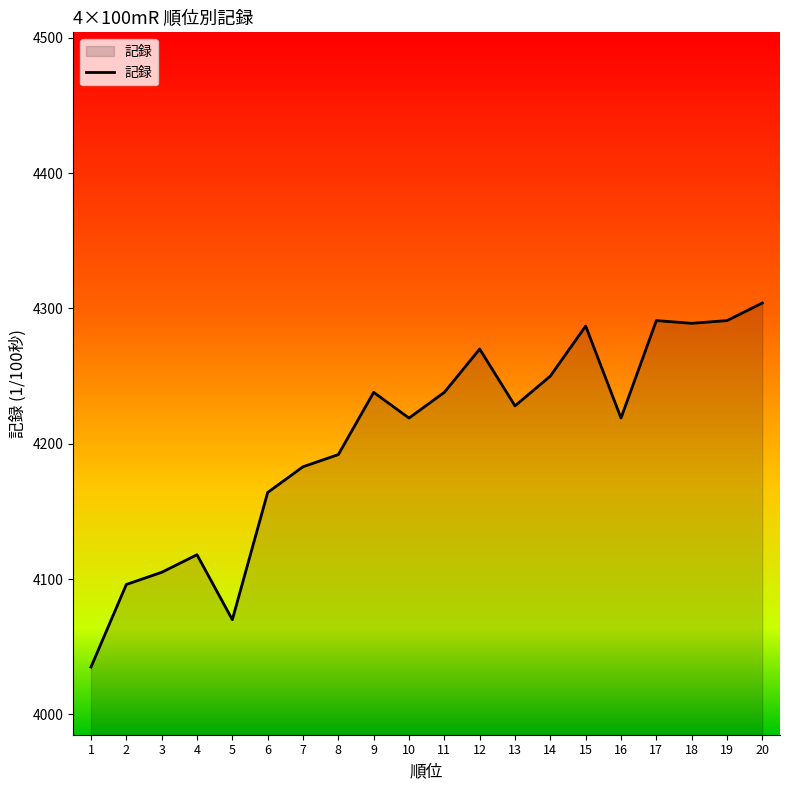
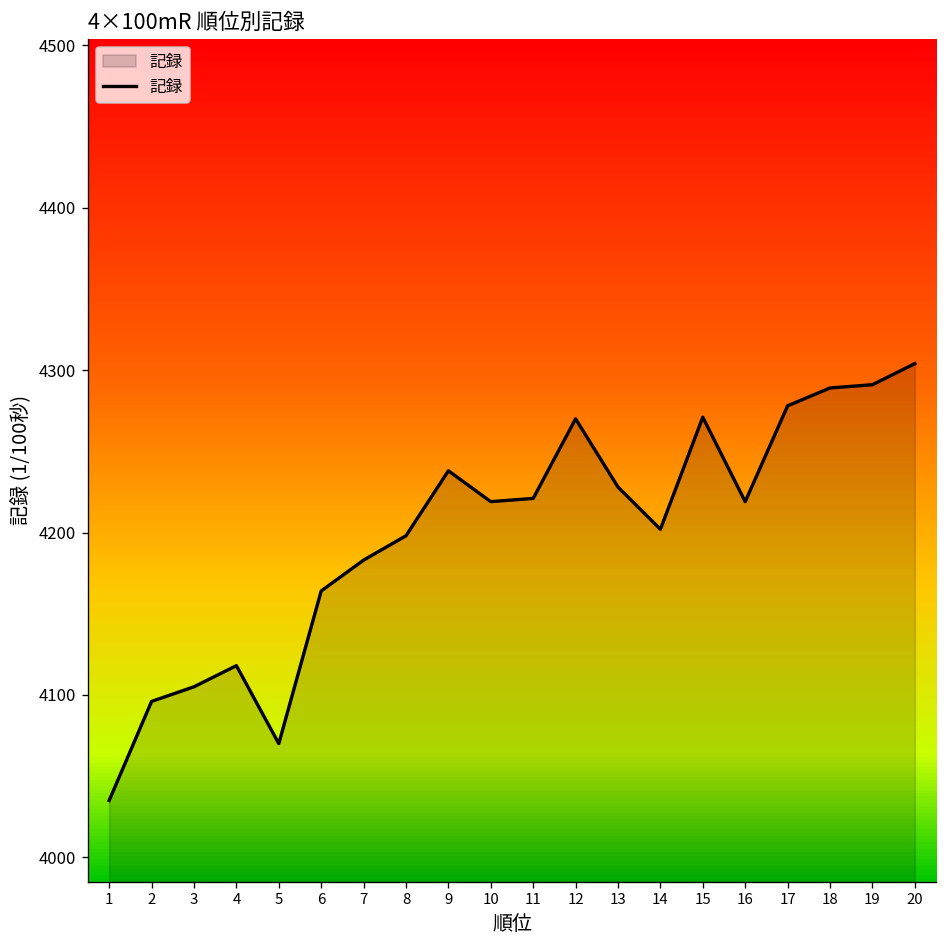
  {
    "1": 4035,
    "2": 4096,
    "3": 4105,
    "4": 4118,
    "5": 4070,
    "6": 4164,
    "7": 4183,
-   "8": 4192,
+   "8": 4198,
    "9": 4238,
    "10": 4219,
-   "11": 4238,
+   "11": 4221,
    "12": 4270,
    "13": 4228,
-   "14": 4250,
-   "15": 4287,
+   "14": 4202,
+   "15": 4271,
    "16": 4219,
-   "17": 4291,
+   "17": 4278,
    "18": 4289,
    "19": 4291,
    "20": 4304
  }
